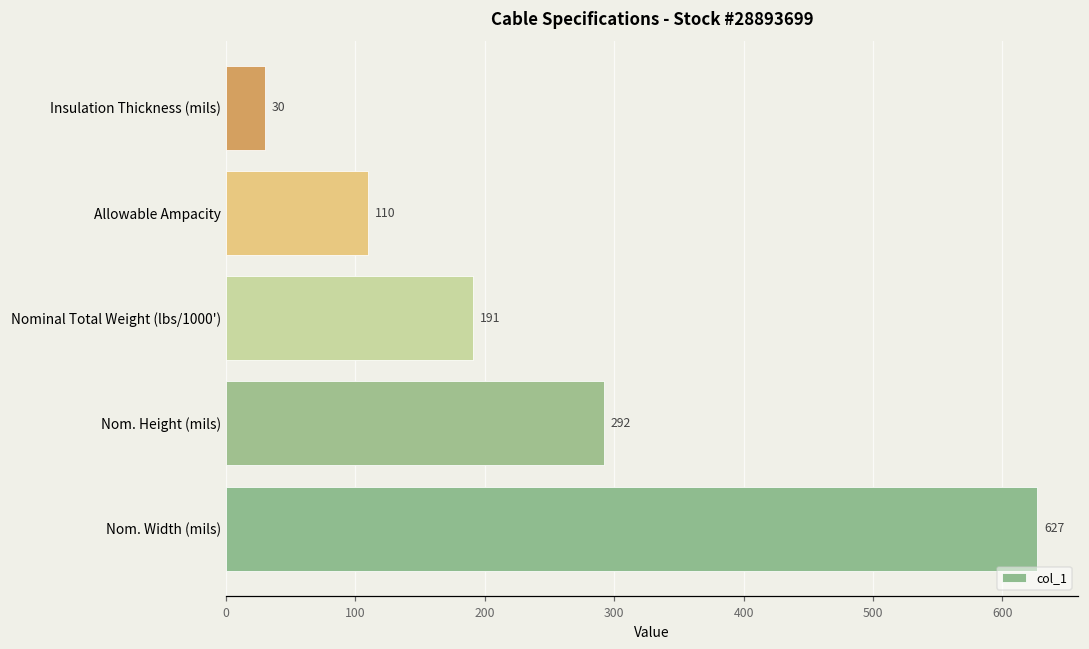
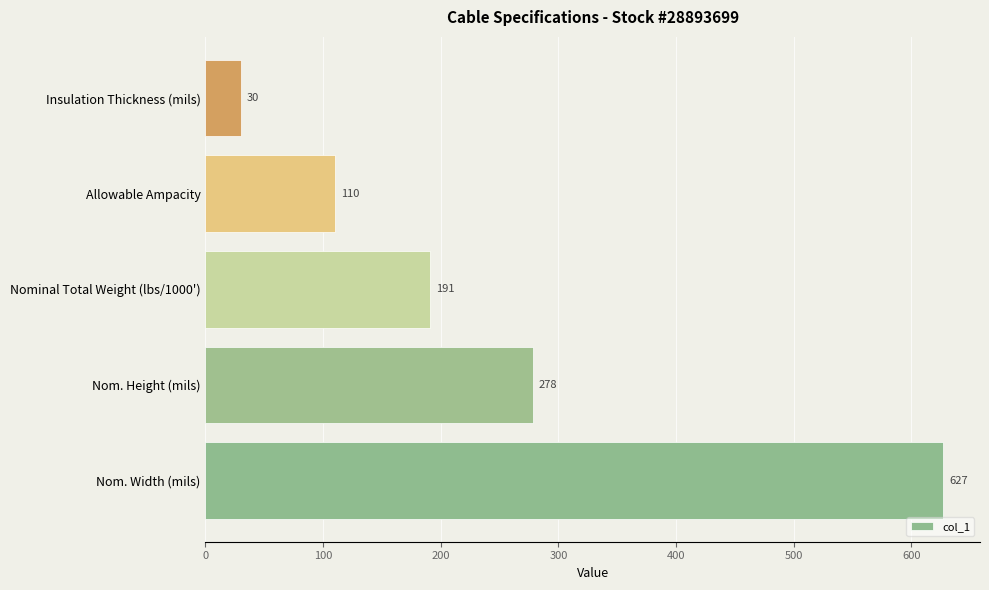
  {
    "Insulation Thickness (mils)": 30,
    "Allowable Ampacity": 110,
    "Nominal Total Weight (lbs/1000')": 191,
-   "Nom. Height (mils)": 292,
+   "Nom. Height (mils)": 278,
    "Nom. Width (mils)": 627
  }
